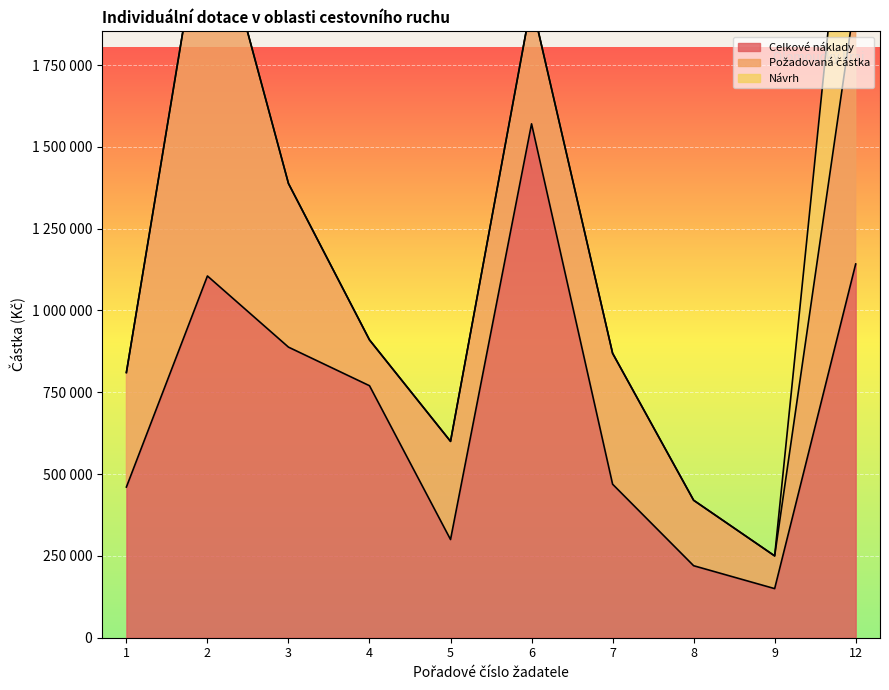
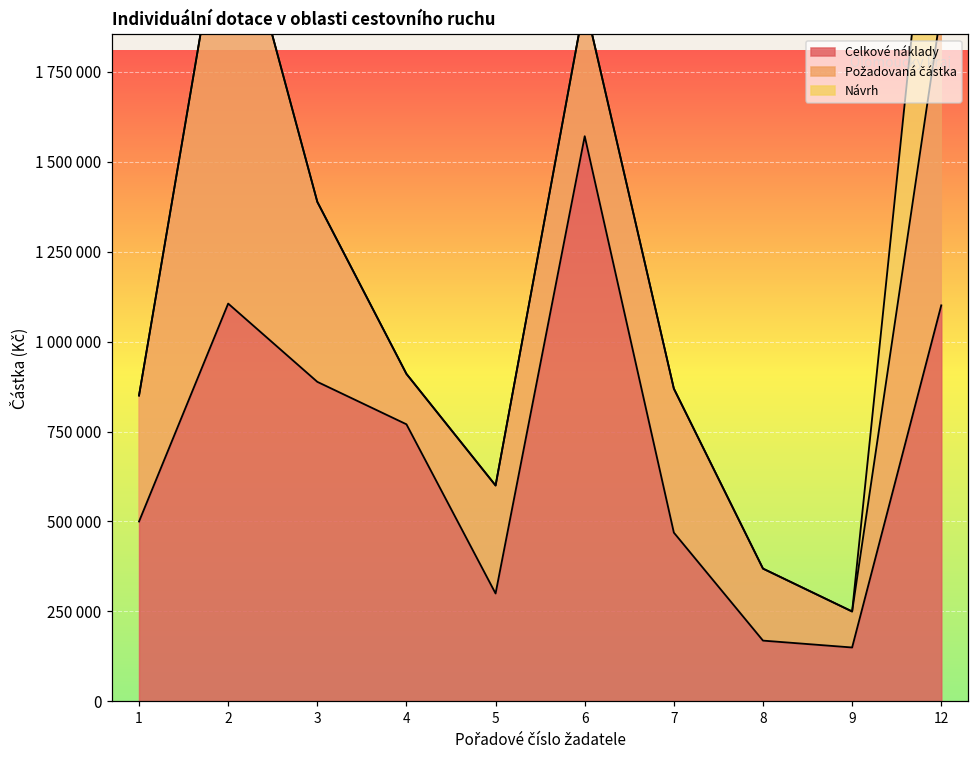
  {
    "Celkové náklady": {
-     "1": 460000,
+     "1": 500000,
      "2": 1110000,
      "3": 890000,
      "4": 770000,
      "5": 300000,
      "6": 1570000,
      "7": 470000,
-     "8": 220000,
+     "8": 170000,
      "9": 150000,
-     "12": 1140000
+     "12": 1100000
    }
  }
